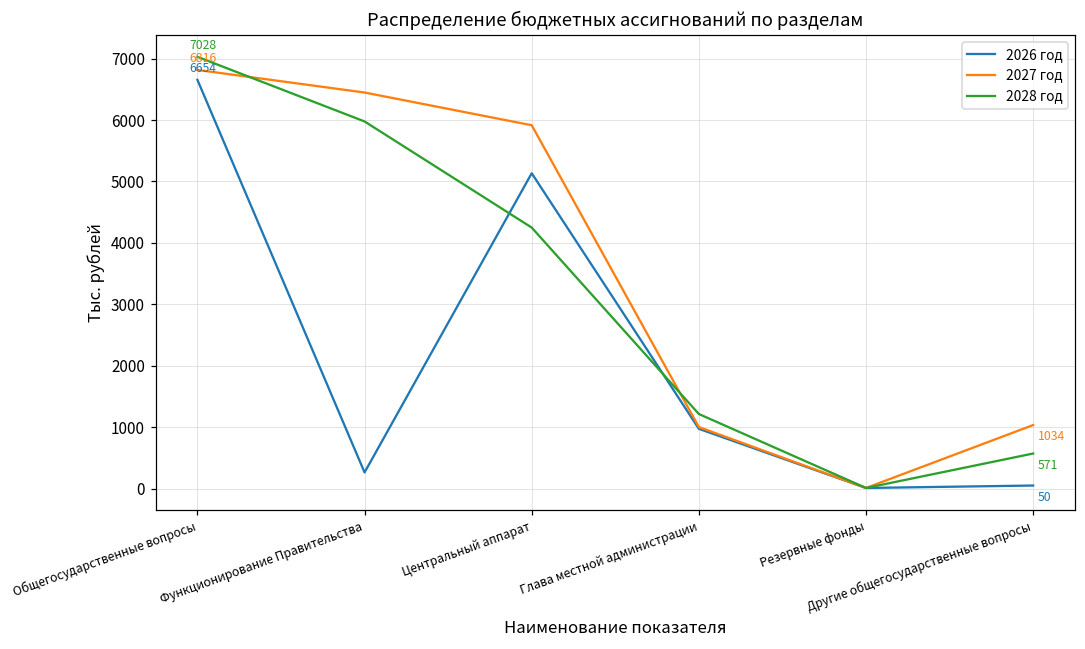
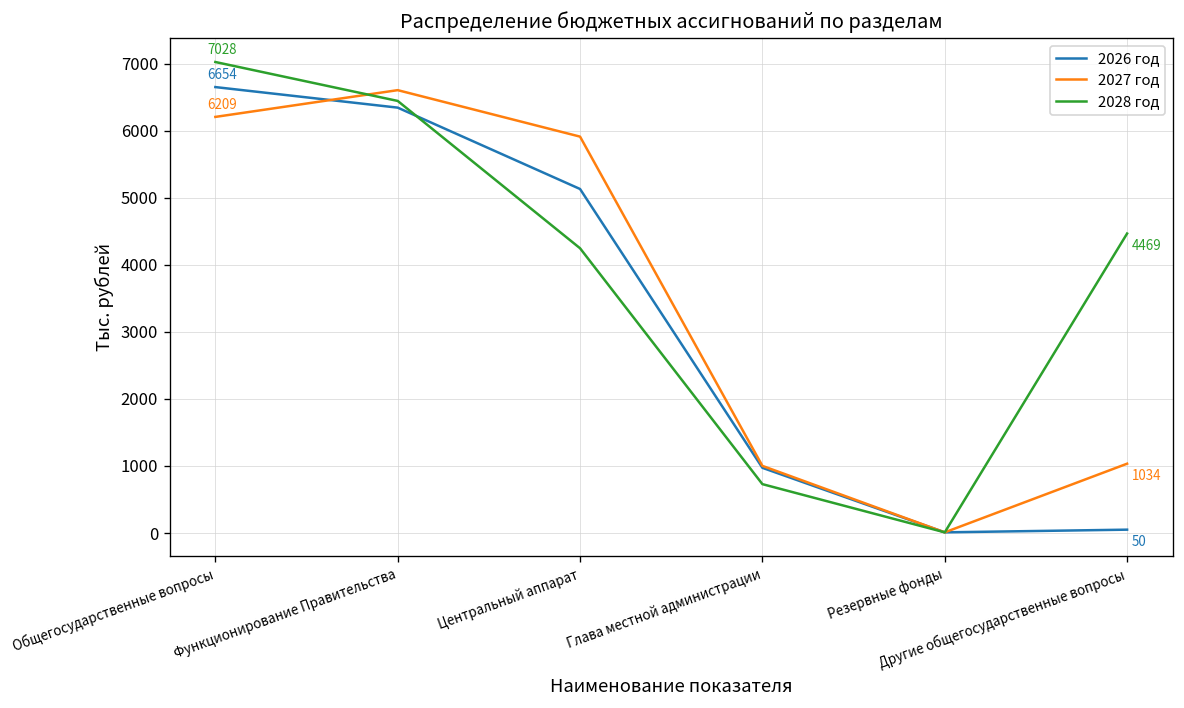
  {
    "2026 год": {
-     "Функционирование Правительства": 300,
+     "Функционирование Правительства": 6300,
      "Центральный аппарат": 5100
    },
    "2027 год": {
-     "Общегосударственные вопросы": 6816,
-     "Функционирование Правительства": 6400,
+     "Общегосударственные вопросы": 6209,
+     "Функционирование Правительства": 6600,
      "Другие общегосударственные вопросы": 1034
    },
    "2028 год": {
      "Общегосударственные вопросы": 7028,
-     "Функционирование Правительства": 6000,
-     "Глава местной администрации": 1200,
-     "Другие общегосударственные вопросы": 571
+     "Функционирование Правительства": 6400,
+     "Глава местной администрации": 700,
+     "Другие общегосударственные вопросы": 4469
    }
  }
